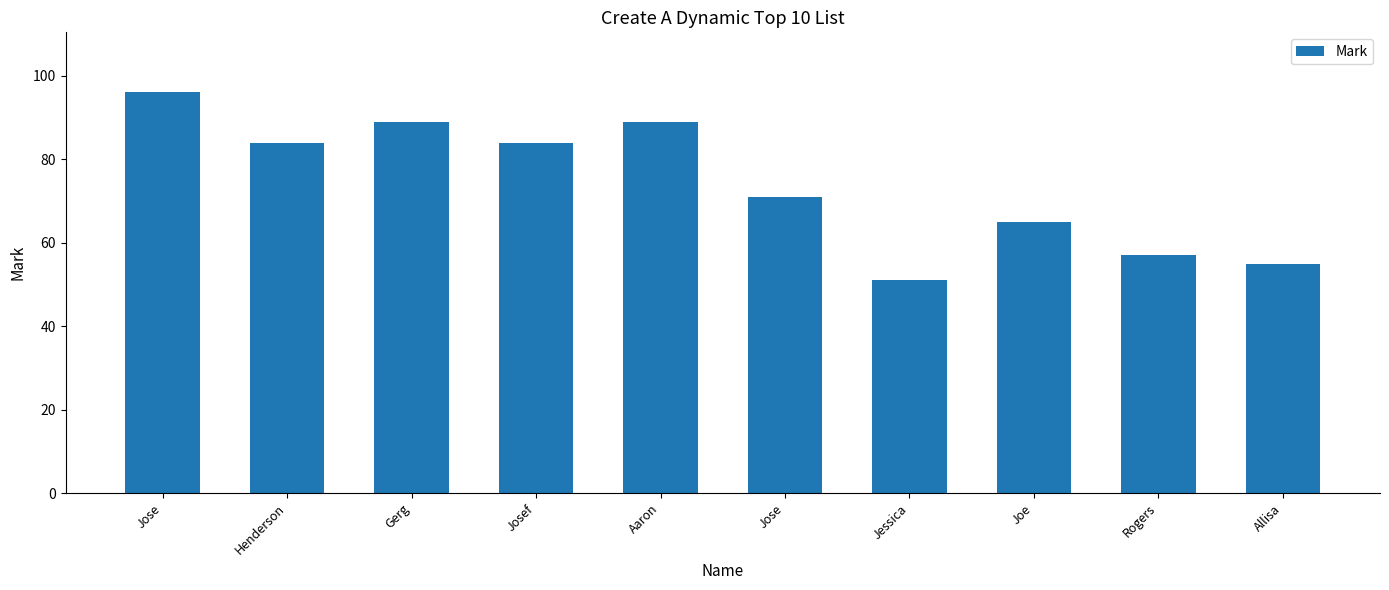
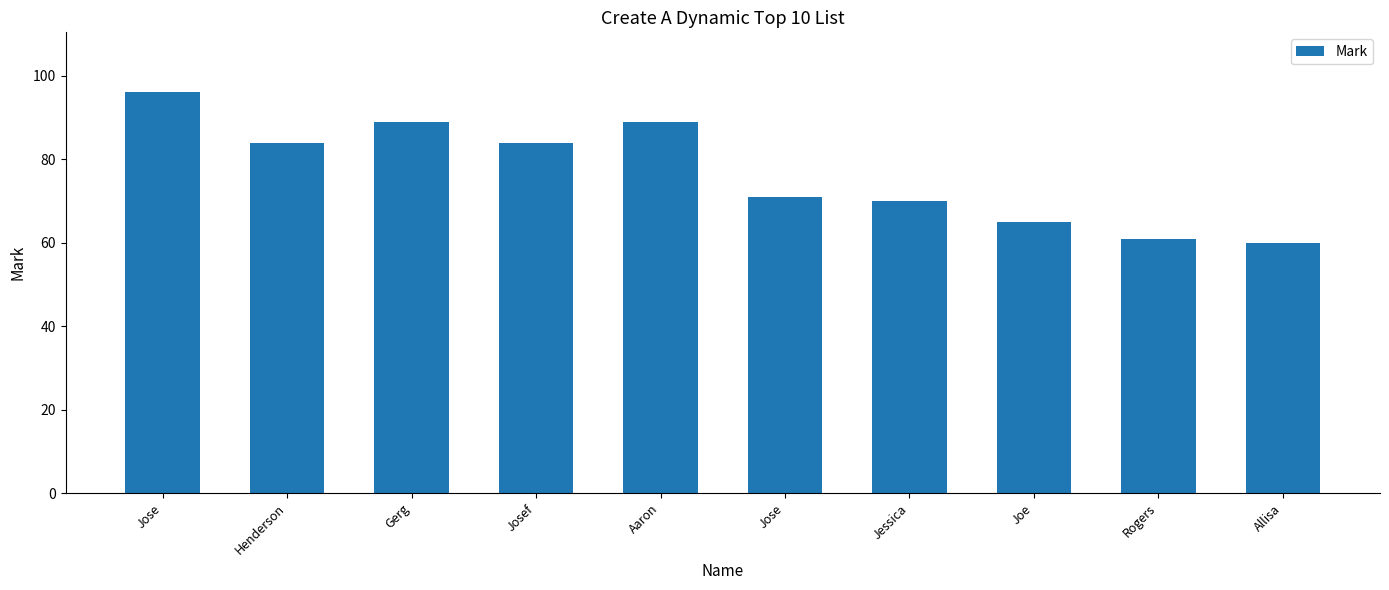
  {
    "Henderson": 84,
    "Gerg": 89,
    "Josef": 84,
    "Aaron": 89,
-   "Jessica": 51,
+   "Jessica": 70,
    "Joe": 65,
-   "Rogers": 57,
-   "Allisa": 55
+   "Rogers": 61,
+   "Allisa": 60
  }
